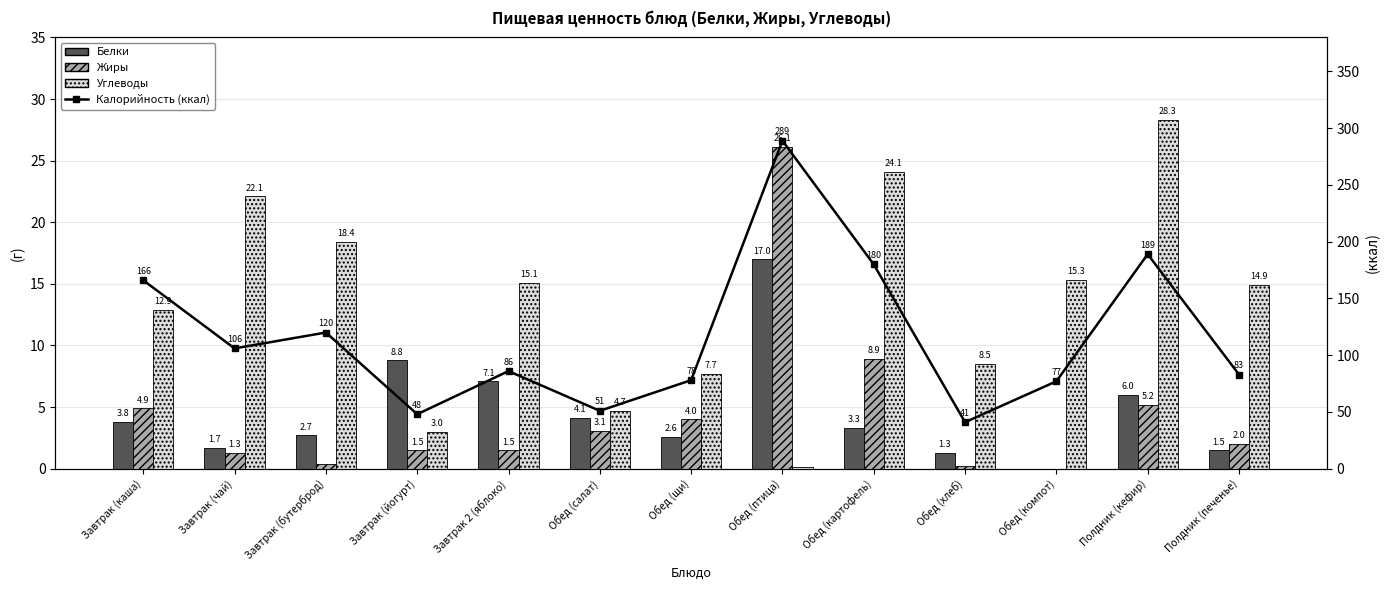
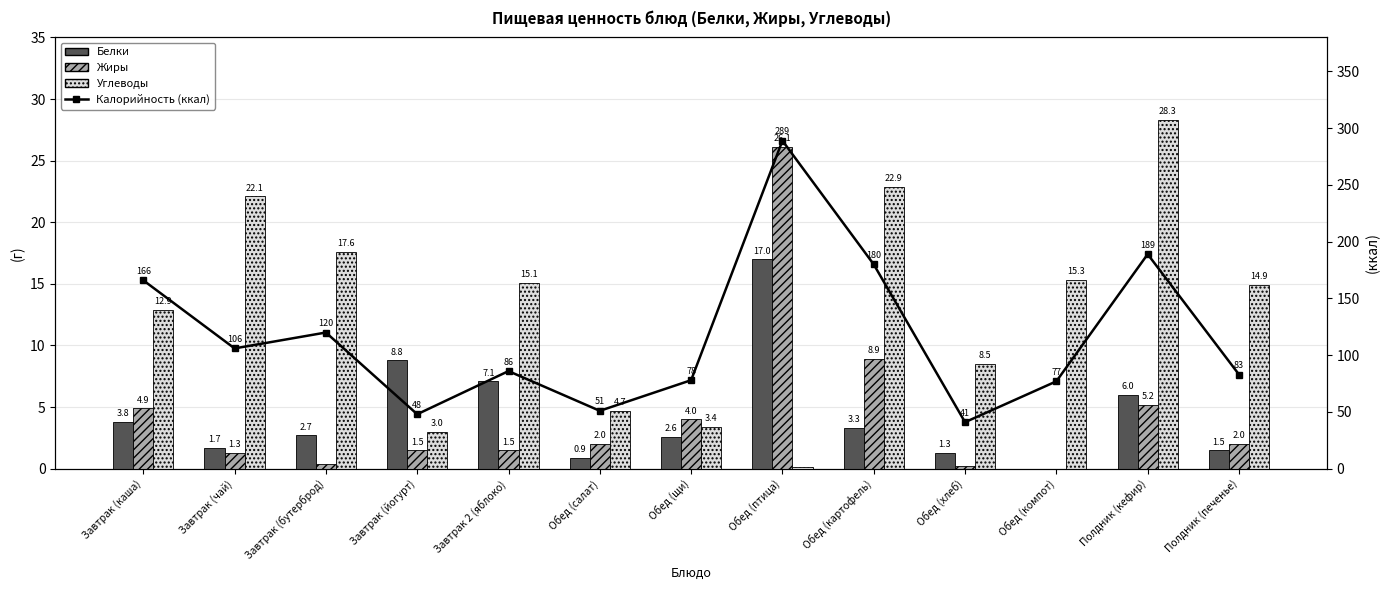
  {
    "Белки": {
      "Завтрак (каша)": 3.8,
      "Завтрак (чай)": 1.7,
      "Завтрак (бутерброд)": 2.7,
      "Завтрак (йогурт)": 8.8,
      "Завтрак 2 (яблоко)": 7.1,
-     "Обед (салат)": 4.1,
+     "Обед (салат)": 0.9,
      "Обед (щи)": 2.6,
      "Обед (птица)": 17.0,
      "Обед (картофель)": 3.3,
      "Обед (хлеб)": 1.3,
      "Полдник (кефир)": 6.0,
      "Полдник (печенье)": 1.5
    },
    "Жиры": {
      "Завтрак (каша)": 4.9,
      "Завтрак (чай)": 1.3,
      "Завтрак (йогурт)": 1.5,
      "Завтрак 2 (яблоко)": 1.5,
-     "Обед (салат)": 3.1,
+     "Обед (салат)": 2.0,
      "Обед (щи)": 4.0,
      "Обед (картофель)": 8.9,
      "Полдник (кефир)": 5.2,
      "Полдник (печенье)": 2.0
    },
    "Углеводы": {
      "Завтрак (каша)": 12.9,
      "Завтрак (чай)": 22.1,
-     "Завтрак (бутерброд)": 18.4,
+     "Завтрак (бутерброд)": 17.6,
      "Завтрак (йогурт)": 3.0,
      "Завтрак 2 (яблоко)": 15.1,
      "Обед (салат)": 4.7,
-     "Обед (щи)": 7.7,
-     "Обед (картофель)": 24.1,
+     "Обед (щи)": 3.4,
+     "Обед (картофель)": 22.9,
      "Обед (хлеб)": 8.5,
      "Обед (компот)": 15.3,
      "Полдник (кефир)": 28.3,
      "Полдник (печенье)": 14.9
    },
    "Калорийность (ккал)": {
      "Завтрак (каша)": 166,
      "Завтрак (чай)": 106,
      "Завтрак (бутерброд)": 120,
      "Завтрак (йогурт)": 48,
      "Завтрак 2 (яблоко)": 86,
      "Обед (салат)": 51,
      "Обед (щи)": 78,
      "Обед (картофель)": 180,
      "Обед (хлеб)": 41,
      "Обед (компот)": 77,
      "Полдник (кефир)": 189,
      "Полдник (печенье)": 83
    }
  }
